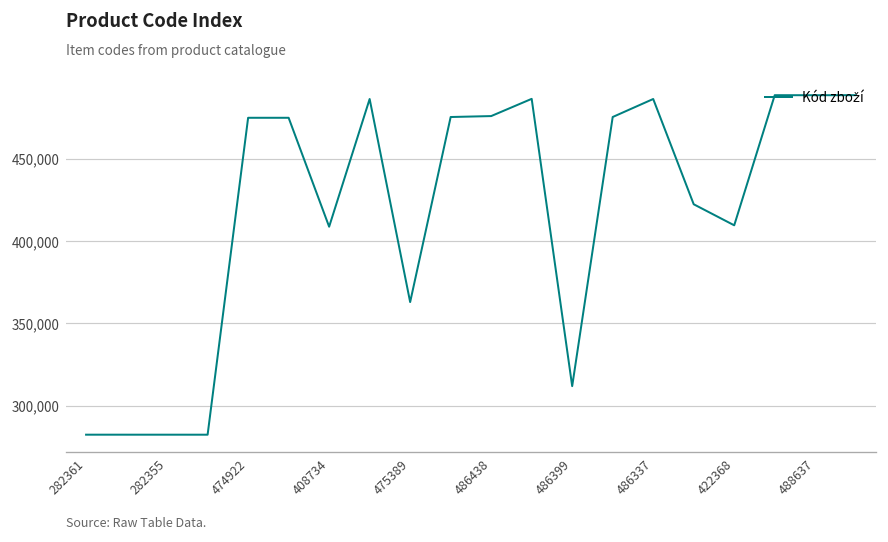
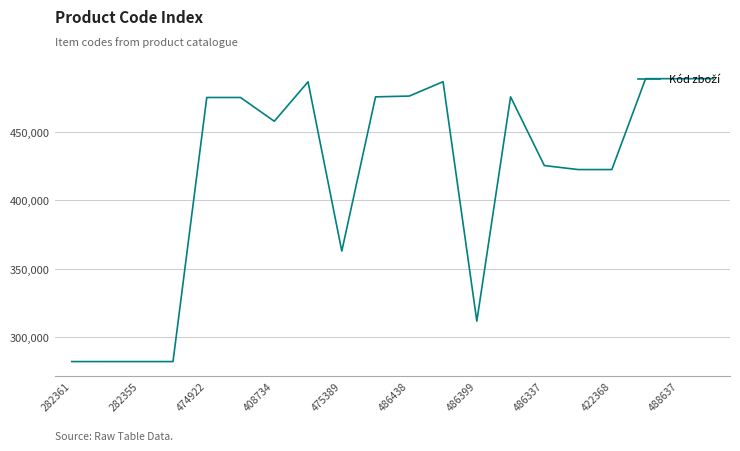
  {
    "282361": "282,000",
    "282355": "282,000",
    "474922": "475,000",
-   "408734": "409,000",
+   "408734": "458,000",
    "475389": "363,000",
    "486438": "476,000",
    "486399": "312,000",
-   "486337": "486,000",
-   "422368": "410,000",
+   "486337": "425,000",
+   "422368": "422,000",
    "488637": "489,000"
  }
